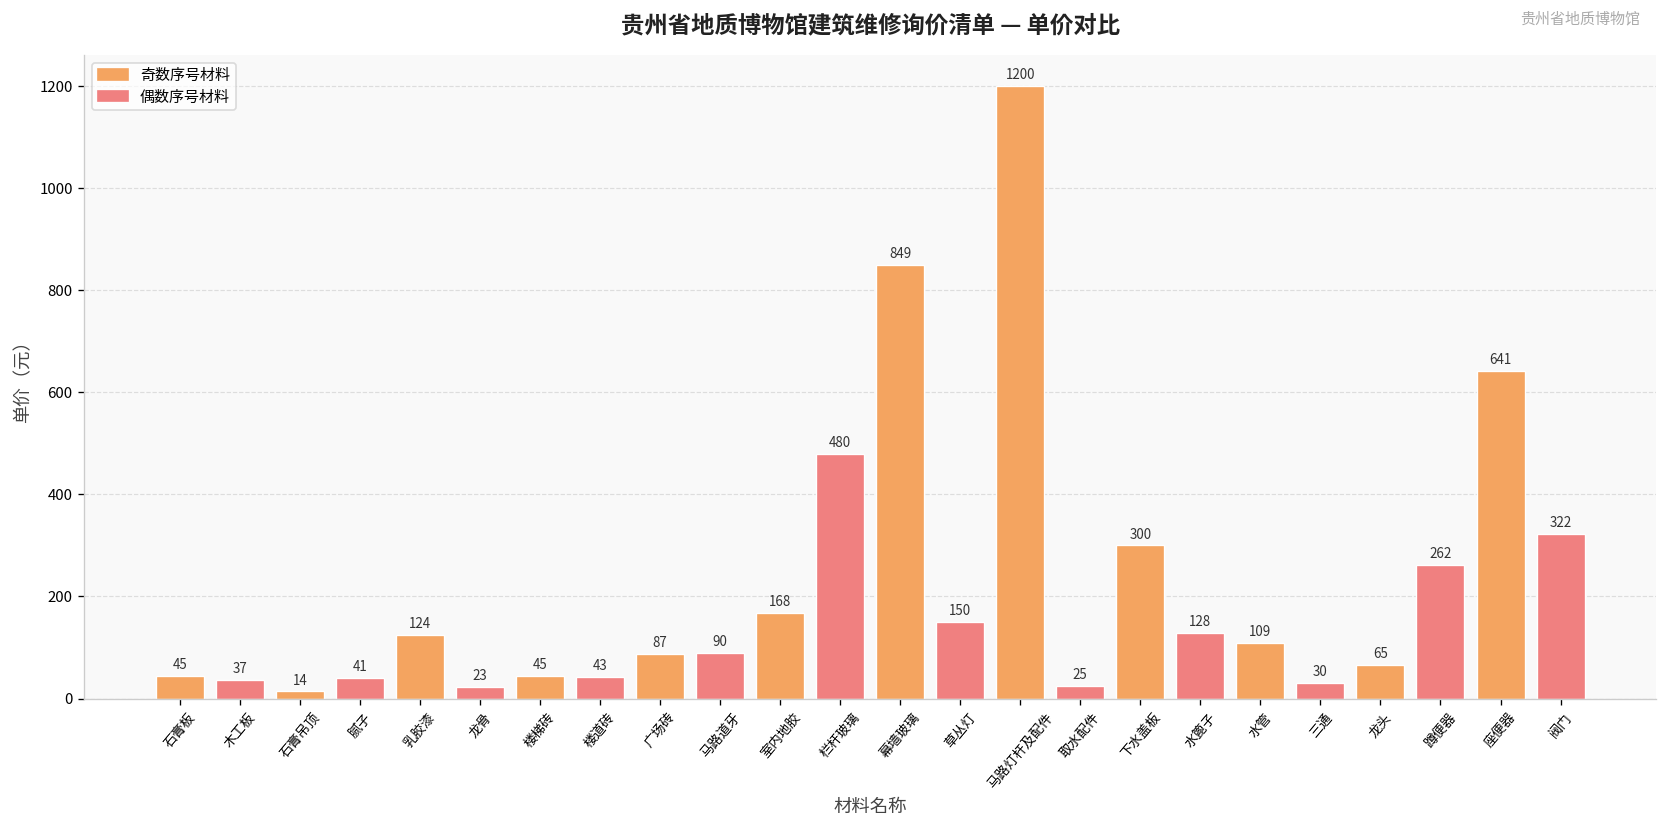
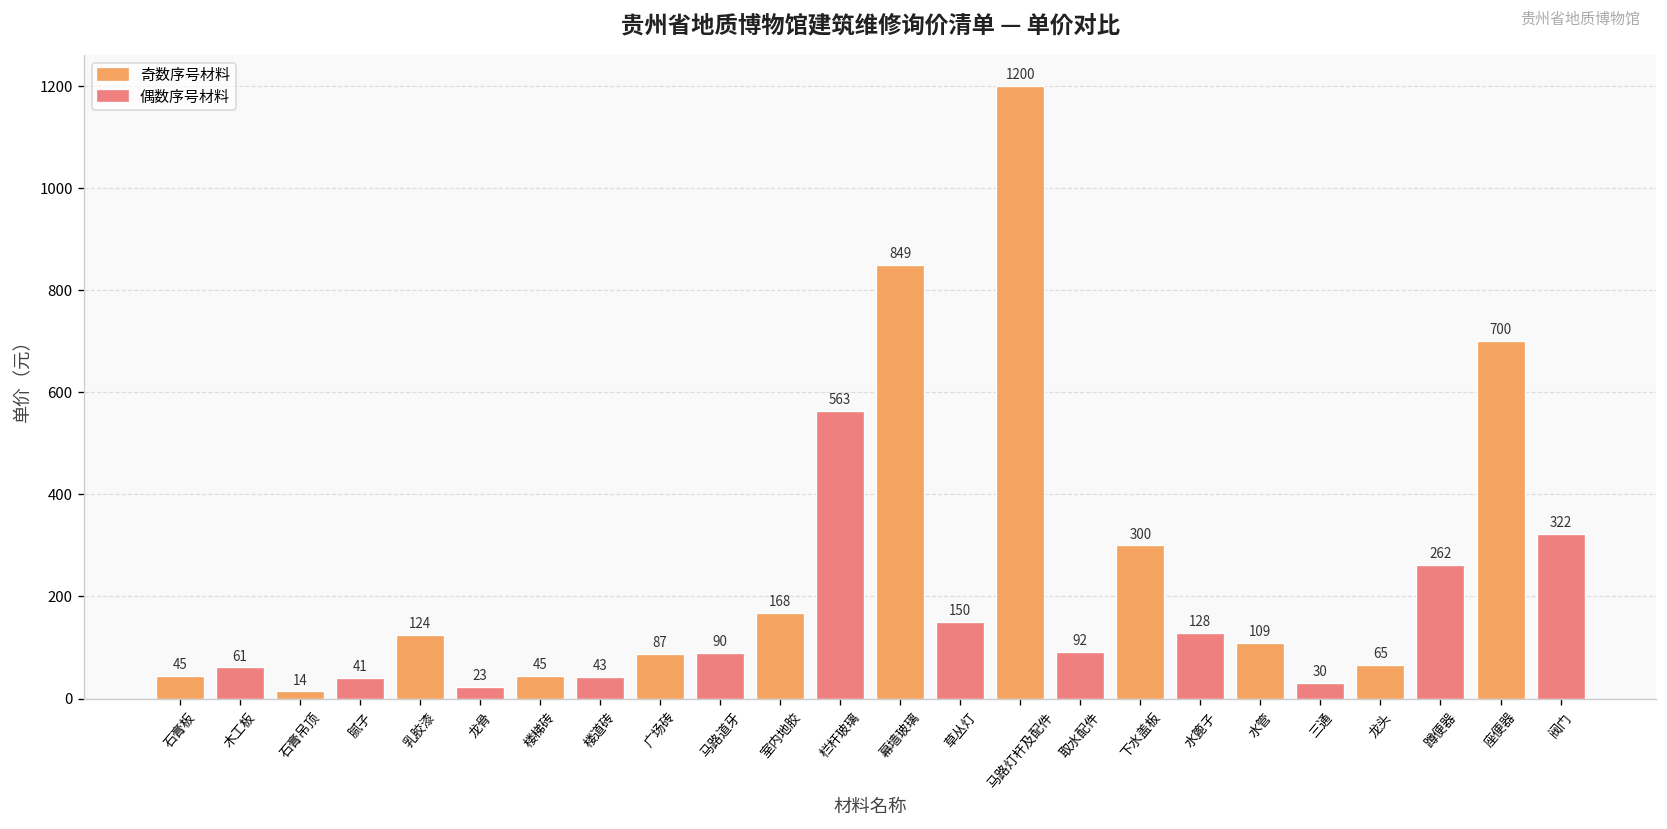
  {
    "石膏板": 45,
-   "木工板": 37,
+   "木工板": 61,
    "石膏吊顶": 14,
    "腻子": 41,
    "乳胶漆": 124,
    "龙骨": 23,
    "楼梯砖": 45,
    "楼道砖": 43,
    "广场砖": 87,
    "马路道牙": 90,
    "室内地胶": 168,
-   "栏杆玻璃": 480,
+   "栏杆玻璃": 563,
    "幕墙玻璃": 849,
    "草丛灯": 150,
    "马路灯杆及配件": 1200,
-   "取水配件": 25,
+   "取水配件": 92,
    "下水盖板": 300,
    "水篦子": 128,
    "水管": 109,
    "三通": 30,
    "龙头": 65,
    "蹲便器": 262,
-   "座便器": 641,
+   "座便器": 700,
    "阀门": 322
  }
